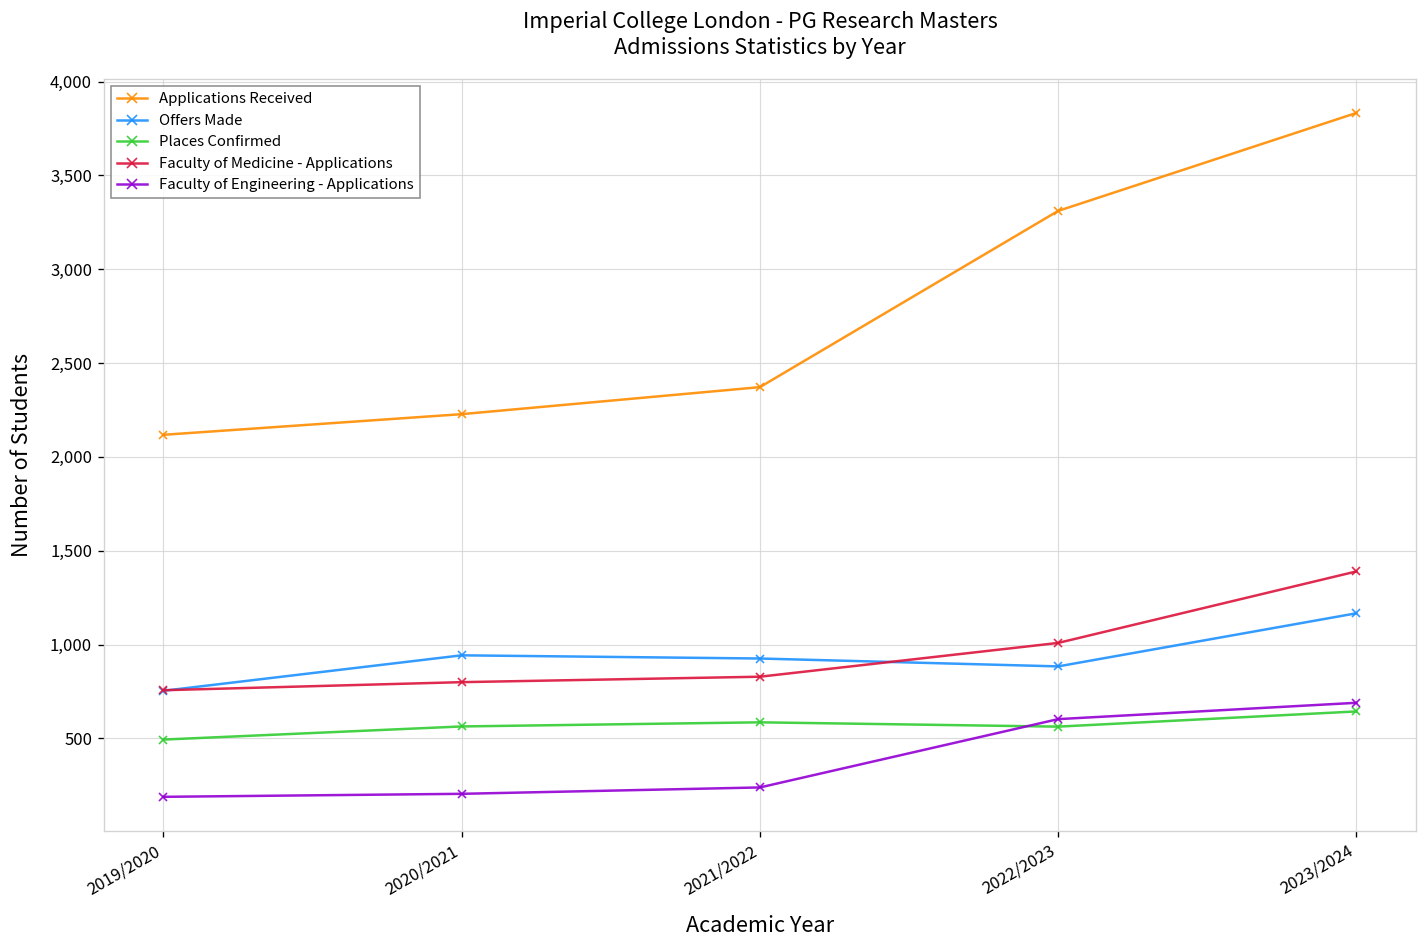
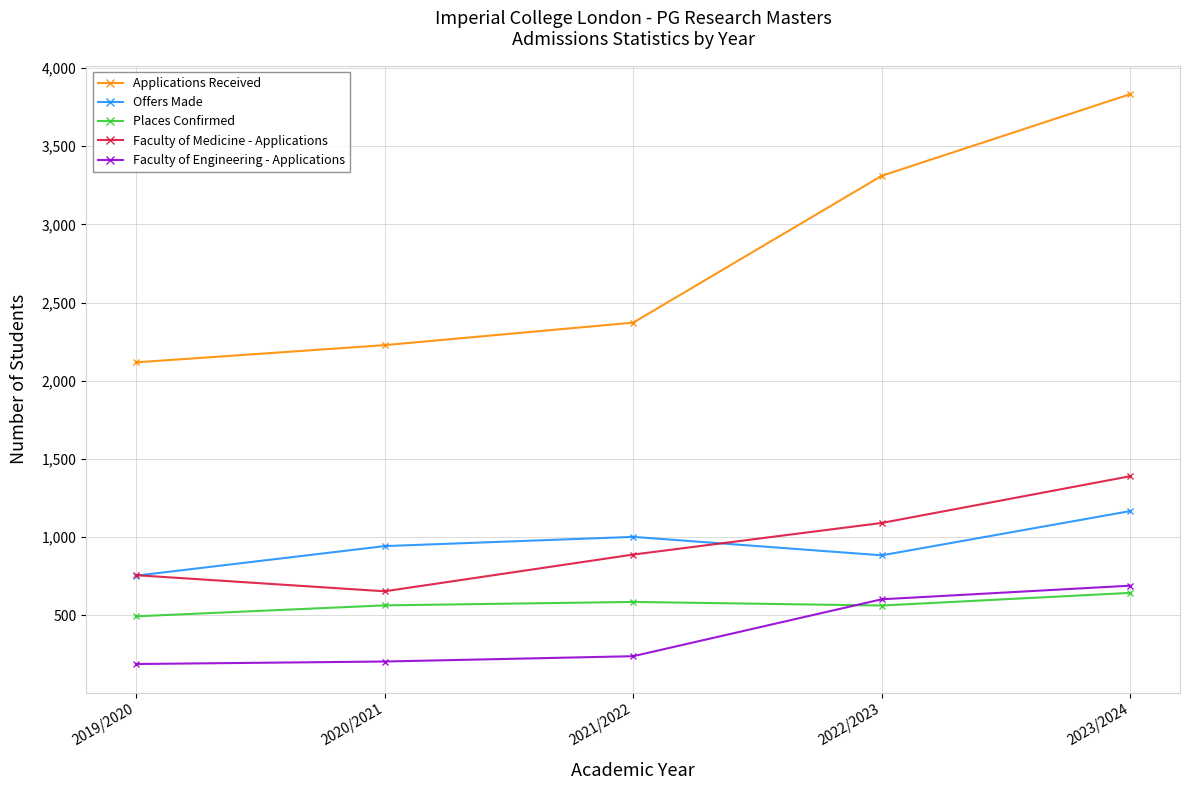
  {
    "Applications Received": {
      "2019/2020": "2,120",
      "2020/2021": "2,230",
      "2021/2022": "2,370",
      "2022/2023": "3,310",
      "2023/2024": "3,830"
    },
    "Offers Made": {
      "2020/2021": "940",
-     "2021/2022": "930",
+     "2021/2022": "1,000",
      "2022/2023": "880",
      "2023/2024": "1,170"
    },
    "Places Confirmed": {
      "2019/2020": "490",
      "2020/2021": "560",
      "2021/2022": "590",
      "2022/2023": "560",
      "2023/2024": "640"
    },
    "Faculty of Medicine - Applications": {
-     "2020/2021": "800",
-     "2021/2022": "830",
-     "2022/2023": "1,010",
+     "2020/2021": "650",
+     "2021/2022": "890",
+     "2022/2023": "1,090",
      "2023/2024": "1,390"
    },
    "Faculty of Engineering - Applications": {
      "2019/2020": "190",
      "2020/2021": "210",
      "2021/2022": "240",
      "2022/2023": "600",
      "2023/2024": "690"
    }
  }
